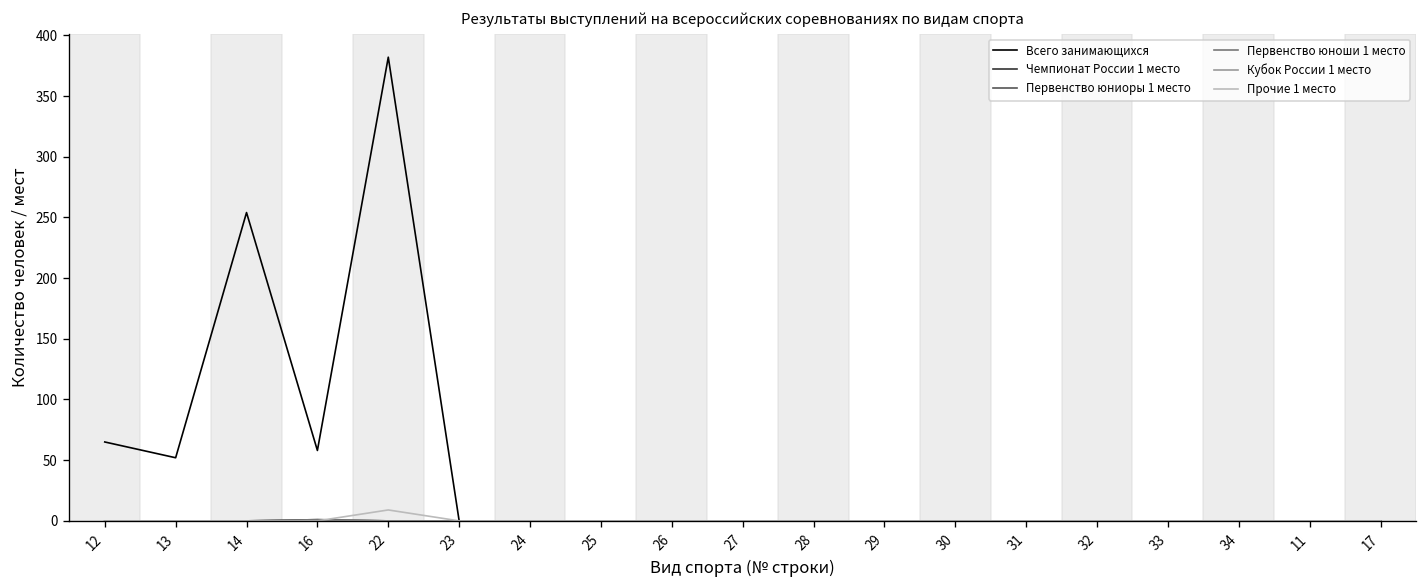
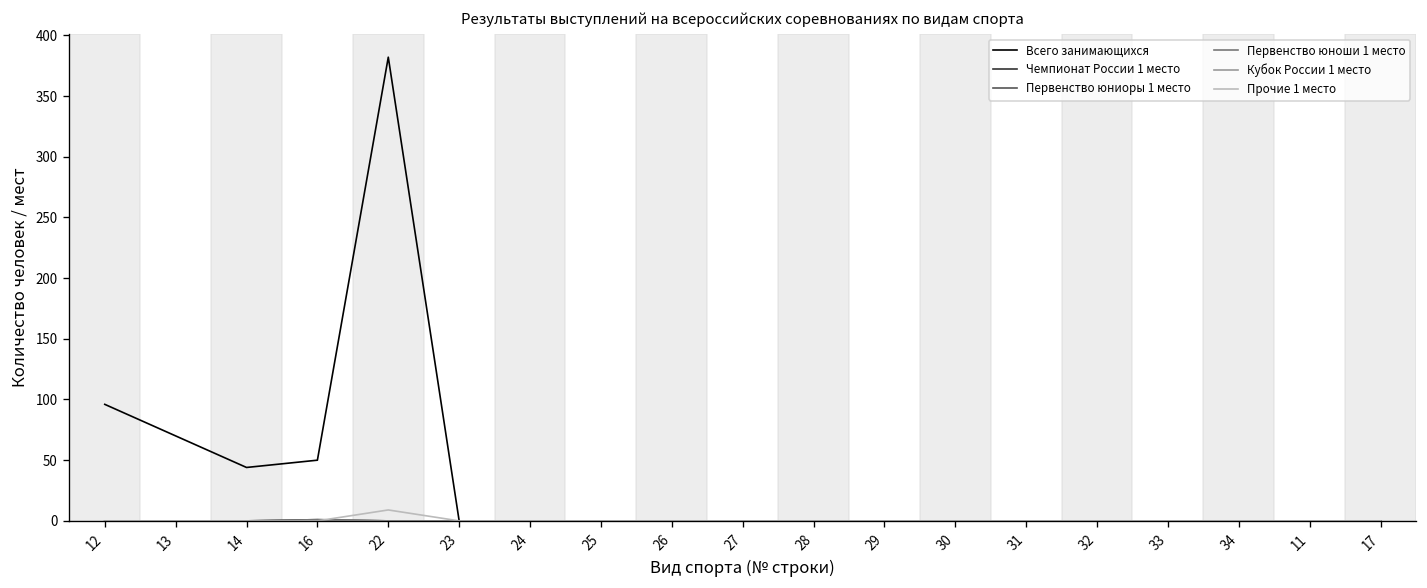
  {
    "Всего занимающихся": {
-     "12": 65,
-     "13": 52,
-     "14": 254,
-     "16": 58,
+     "12": 96,
+     "13": 70,
+     "14": 44,
+     "16": 50,
      "22": 382
    }
  }
